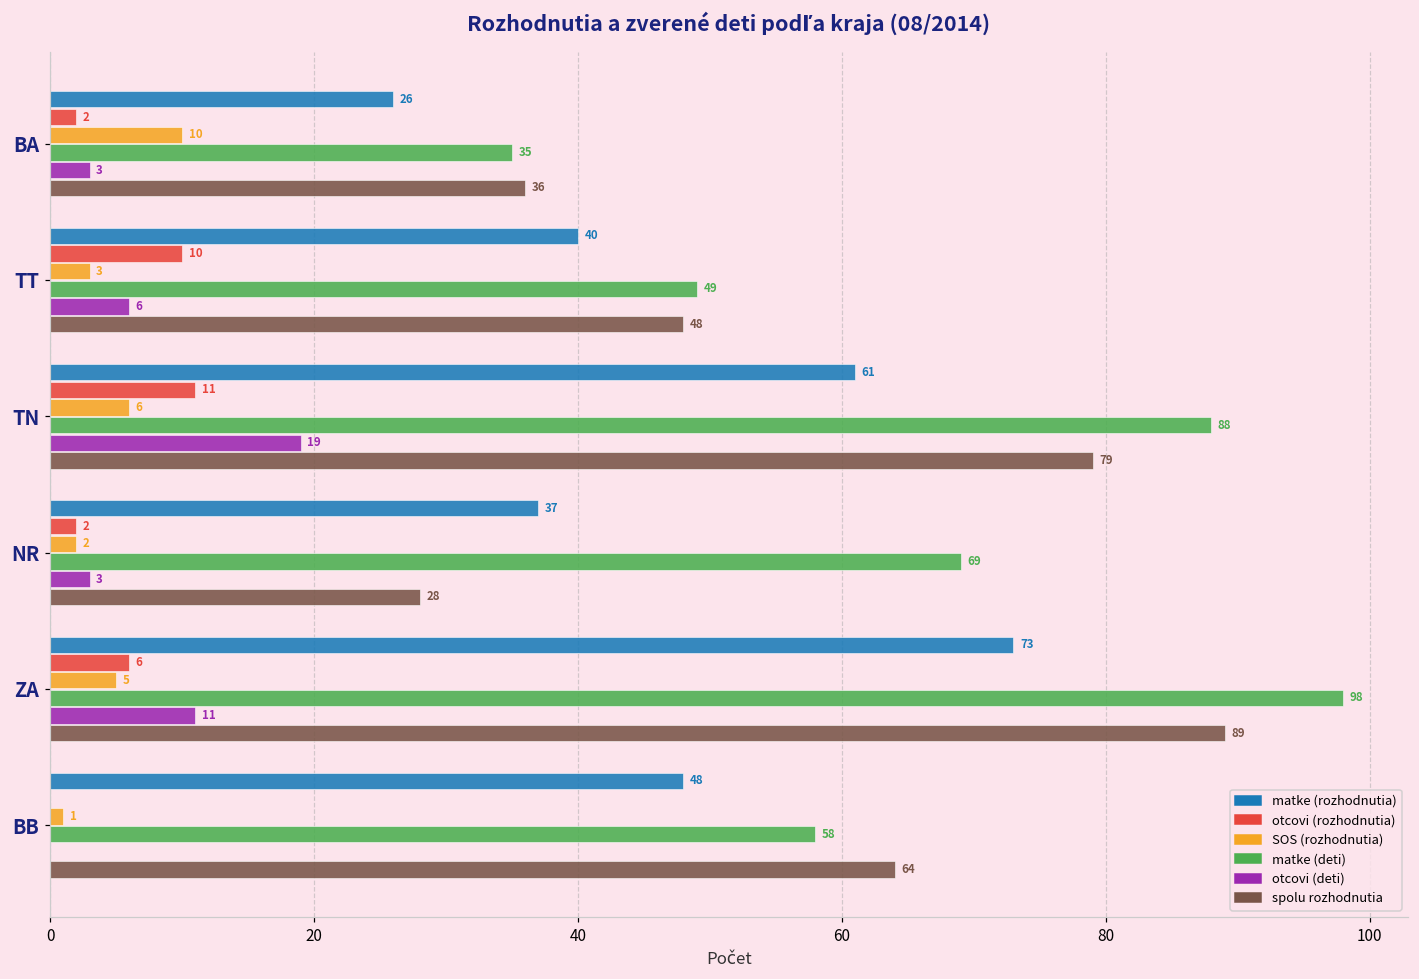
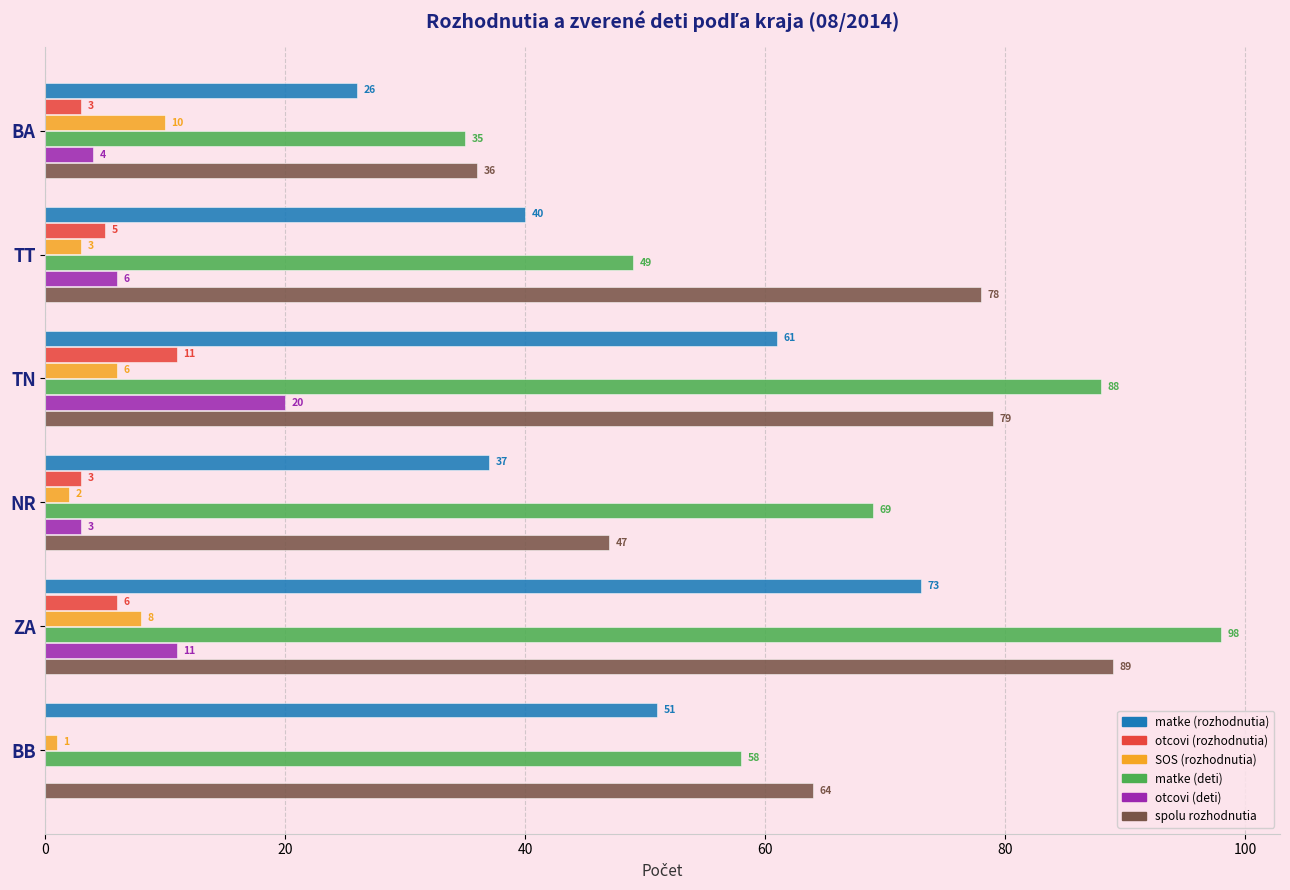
  {
    "matke (rozhodnutia)": {
      "BA": 26,
      "TT": 40,
      "TN": 61,
      "NR": 37,
      "ZA": 73,
-     "BB": 48
+     "BB": 51
    },
    "otcovi (rozhodnutia)": {
-     "BA": 2,
-     "TT": 10,
+     "BA": 3,
+     "TT": 5,
      "TN": 11,
-     "NR": 2,
+     "NR": 3,
      "ZA": 6
    },
    "SOS (rozhodnutia)": {
      "BA": 10,
      "TT": 3,
      "TN": 6,
      "NR": 2,
-     "ZA": 5,
+     "ZA": 8,
      "BB": 1
    },
    "matke (deti)": {
      "BA": 35,
      "TT": 49,
      "TN": 88,
      "NR": 69,
      "ZA": 98,
      "BB": 58
    },
    "otcovi (deti)": {
-     "BA": 3,
+     "BA": 4,
      "TT": 6,
-     "TN": 19,
+     "TN": 20,
      "NR": 3,
      "ZA": 11
    },
    "spolu rozhodnutia": {
      "BA": 36,
-     "TT": 48,
+     "TT": 78,
      "TN": 79,
-     "NR": 28,
+     "NR": 47,
      "ZA": 89,
      "BB": 64
    }
  }
